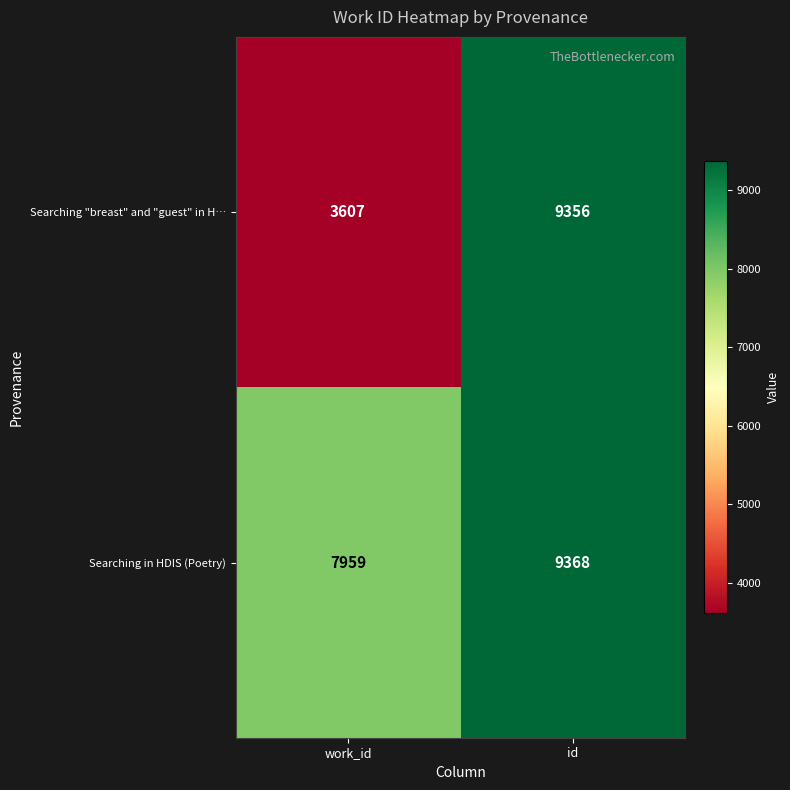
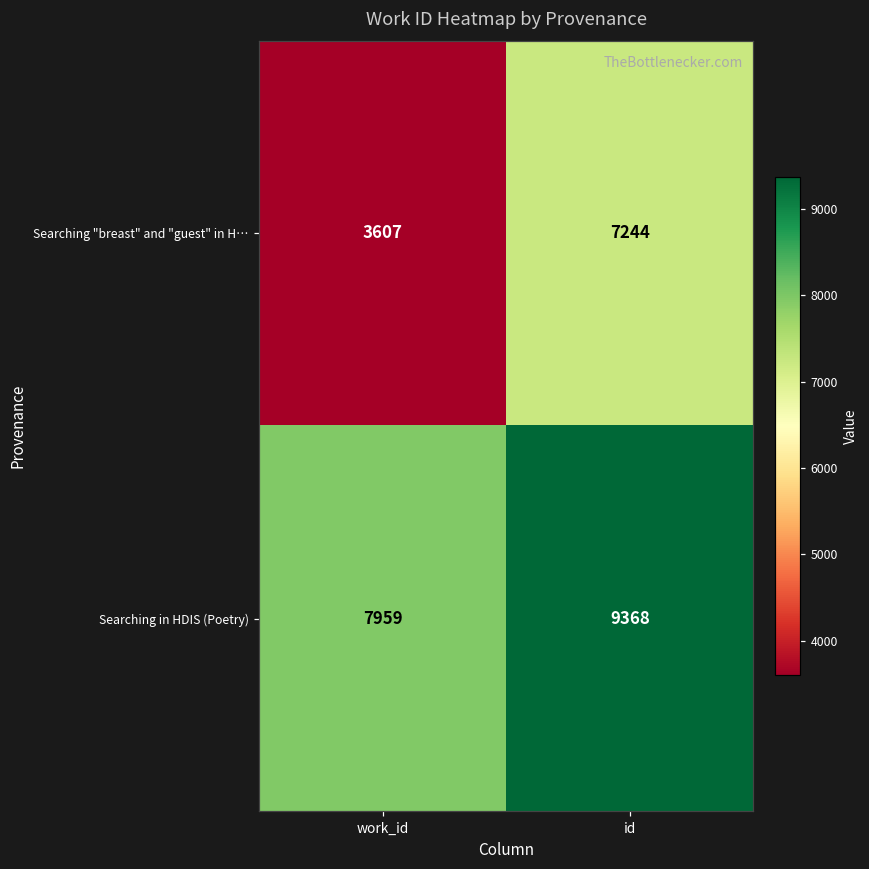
  {
    "Searching \"breast\" and \"guest\" in H…": {
      "work_id": 3607,
-     "id": 9356
+     "id": 7244
    },
    "Searching in HDIS (Poetry)": {
      "work_id": 7959,
      "id": 9368
    }
  }
